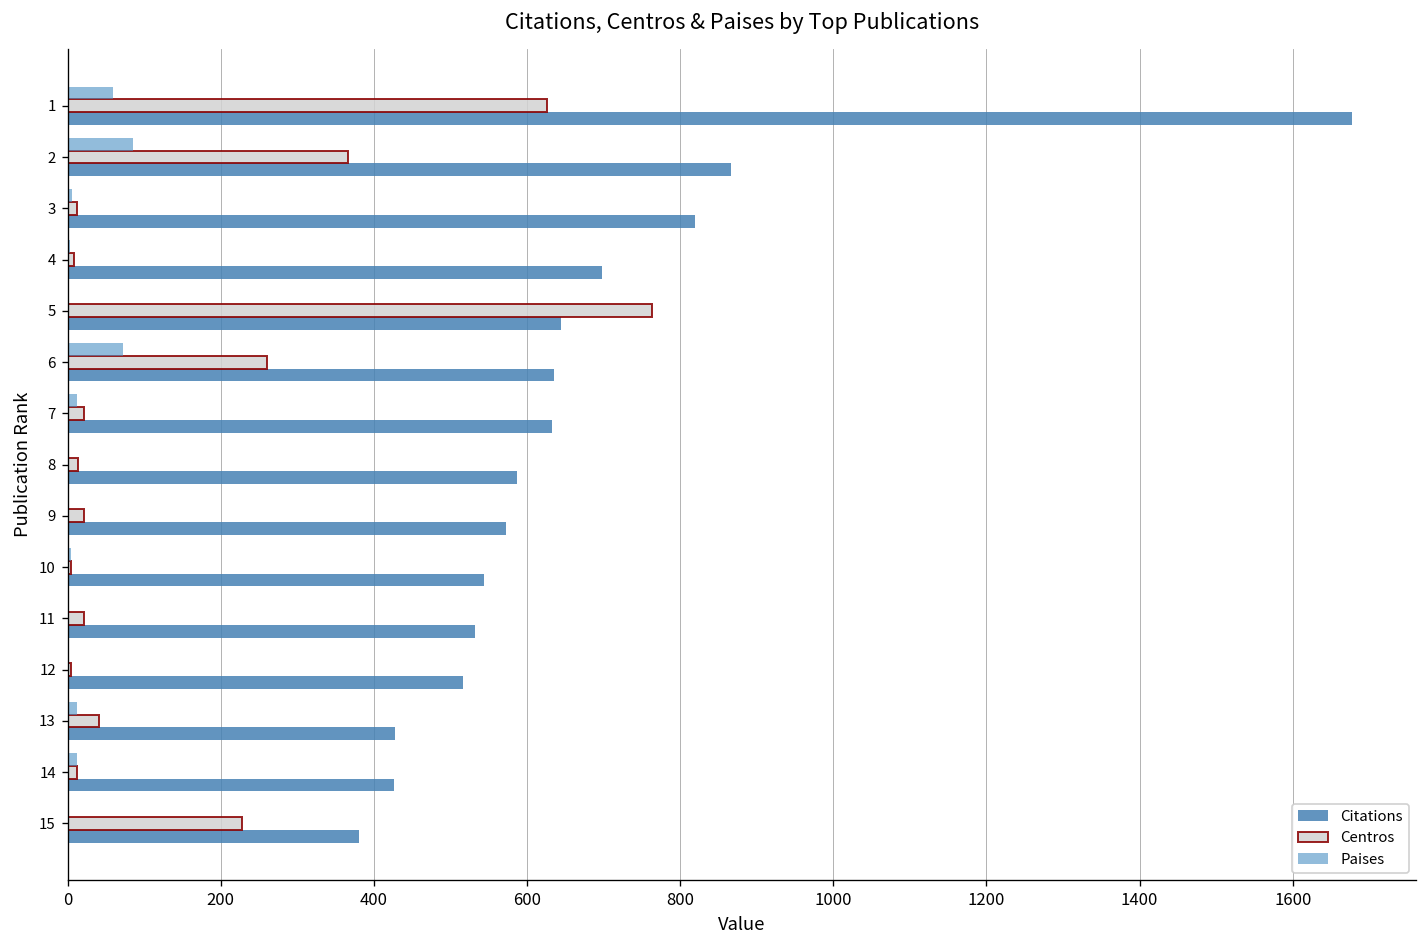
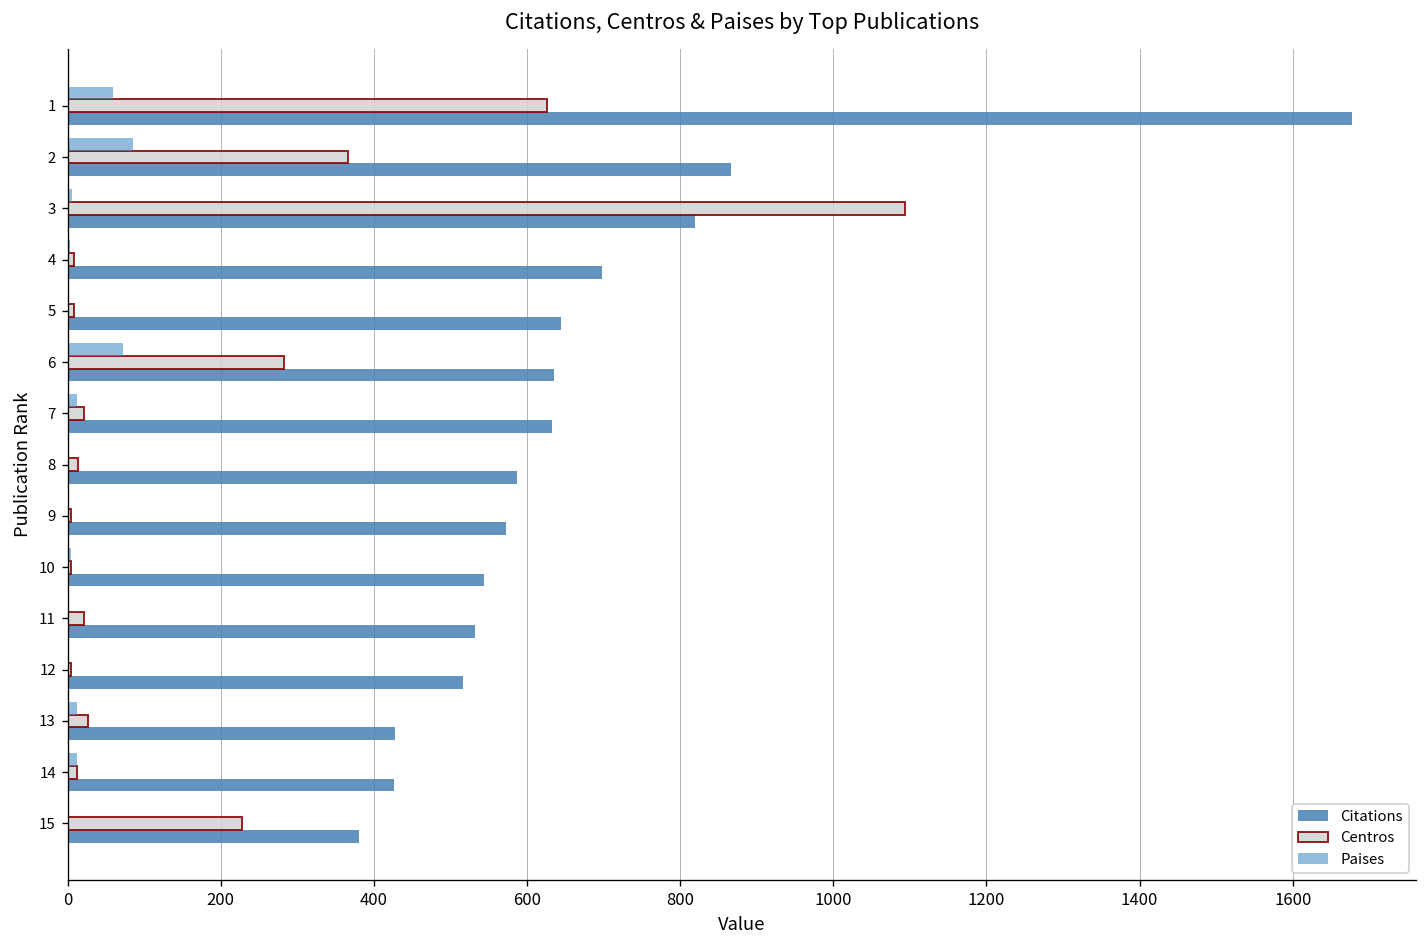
  {
    "Centros": {
      "1": 630,
      "2": 370,
-     "3": 10,
+     "3": 1090,
      "4": 10,
-     "5": 760,
-     "6": 260,
+     "5": 10,
+     "6": 280,
      "7": 20,
      "8": 10,
-     "9": 20,
+     "9": 10,
      "10": 0,
      "11": 20,
      "12": 0,
-     "13": 40,
+     "13": 30,
      "14": 10,
      "15": 230
    }
  }
